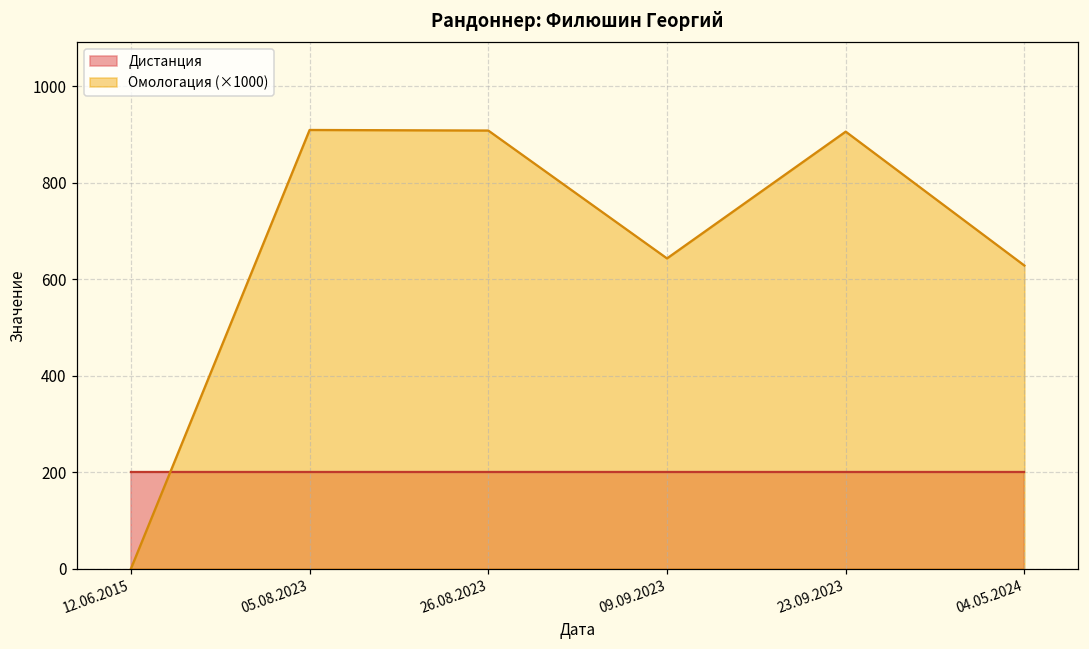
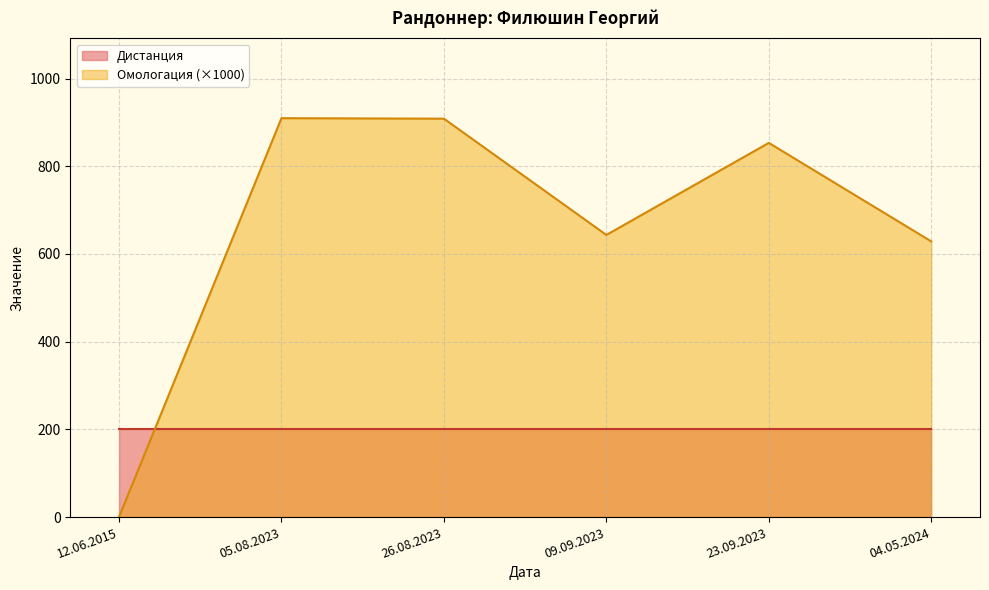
  {
    "Дистанция": {
      "12.06.2015": 200,
      "05.08.2023": 200,
      "26.08.2023": 200,
      "09.09.2023": 200,
      "23.09.2023": 200,
      "04.05.2024": 200
    },
    "Омологация (×1000)": {
      "12.06.2015": 0,
      "05.08.2023": 910,
      "26.08.2023": 910,
      "09.09.2023": 640,
-     "23.09.2023": 910,
+     "23.09.2023": 850,
      "04.05.2024": 630
    }
  }
